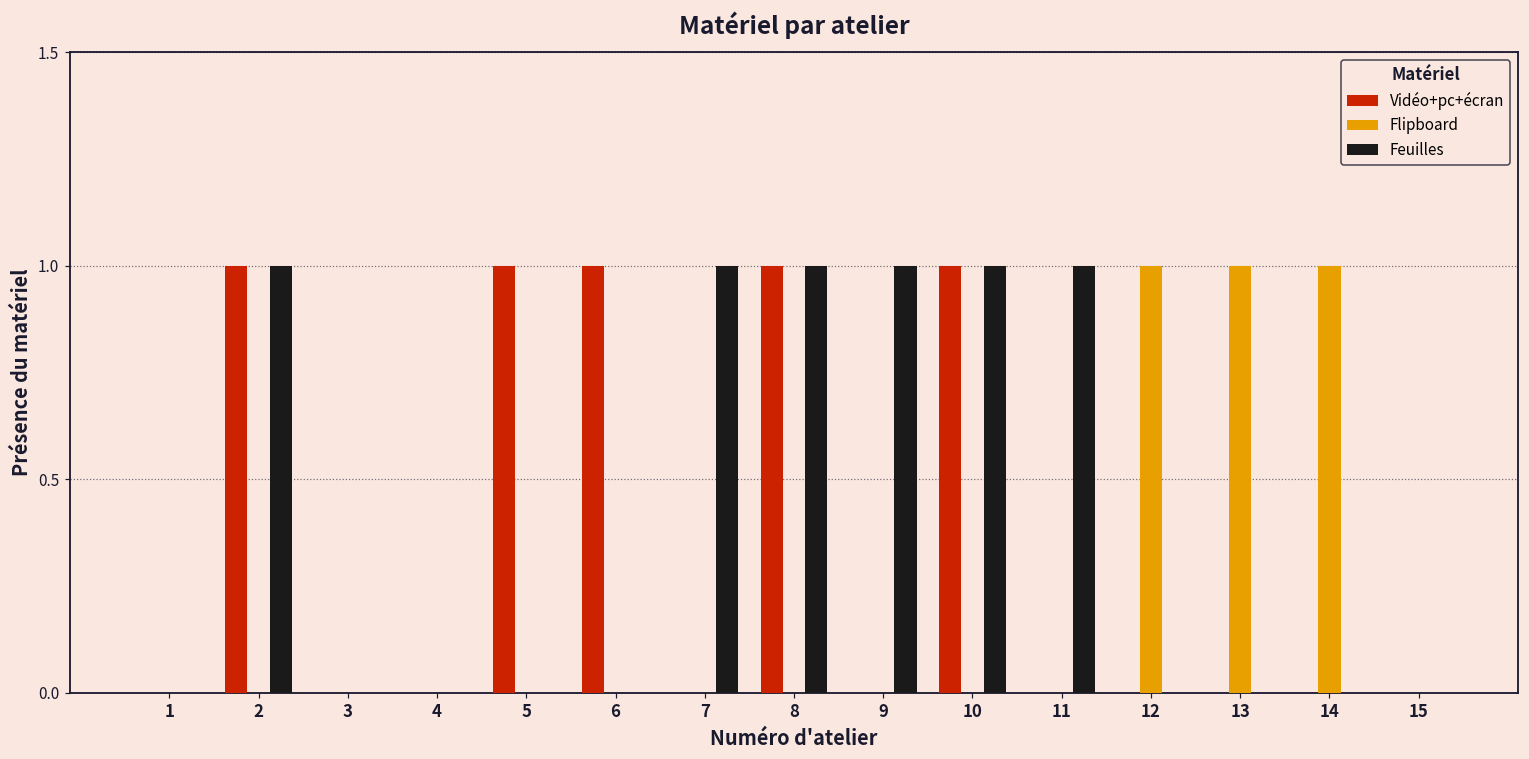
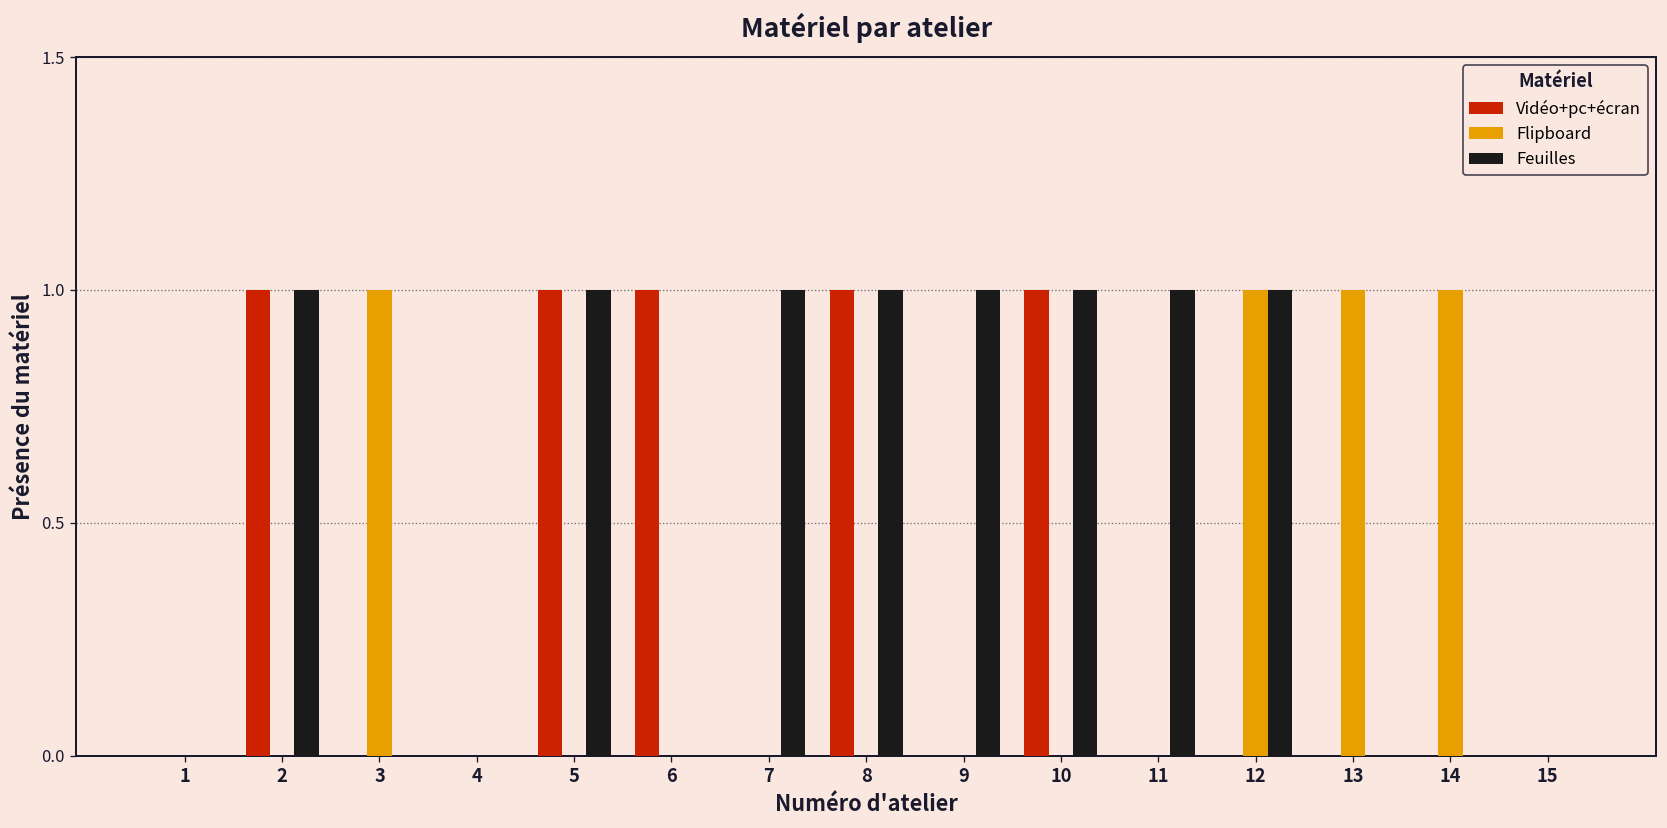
  {
    "Vidéo+pc+écran": {
      "1": 0,
      "2": 1,
      "3": 0,
      "4": 0,
      "5": 1,
      "6": 1,
      "7": 0,
      "8": 1,
      "9": 0,
      "10": 1,
      "11": 0,
      "12": 0,
      "13": 0,
      "14": 0,
      "15": 0
    },
    "Flipboard": {
      "1": 0,
      "2": 0,
-     "3": 0,
+     "3": 1,
      "4": 0,
      "5": 0,
      "6": 0,
      "7": 0,
      "8": 0,
      "9": 0,
      "10": 0,
      "11": 0,
      "12": 1,
      "13": 1,
      "14": 1,
      "15": 0
    },
    "Feuilles": {
      "1": 0,
      "2": 1,
      "3": 0,
      "4": 0,
-     "5": 0,
+     "5": 1,
      "6": 0,
      "7": 1,
      "8": 1,
      "9": 1,
      "10": 1,
      "11": 1,
-     "12": 0,
+     "12": 1,
      "13": 0,
      "14": 0,
      "15": 0
    }
  }
